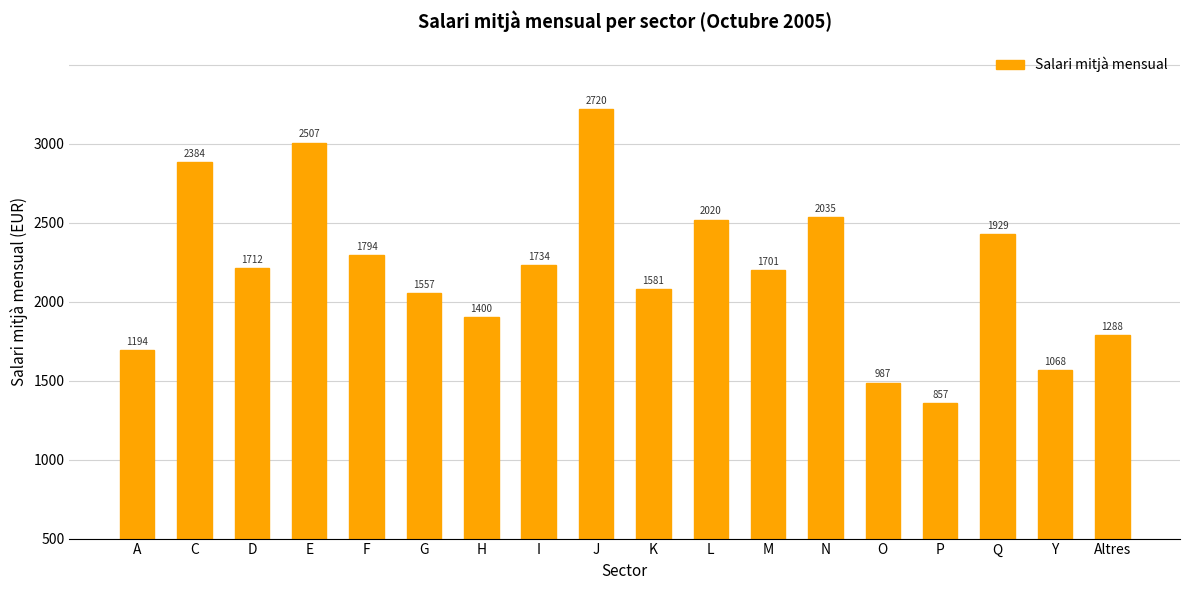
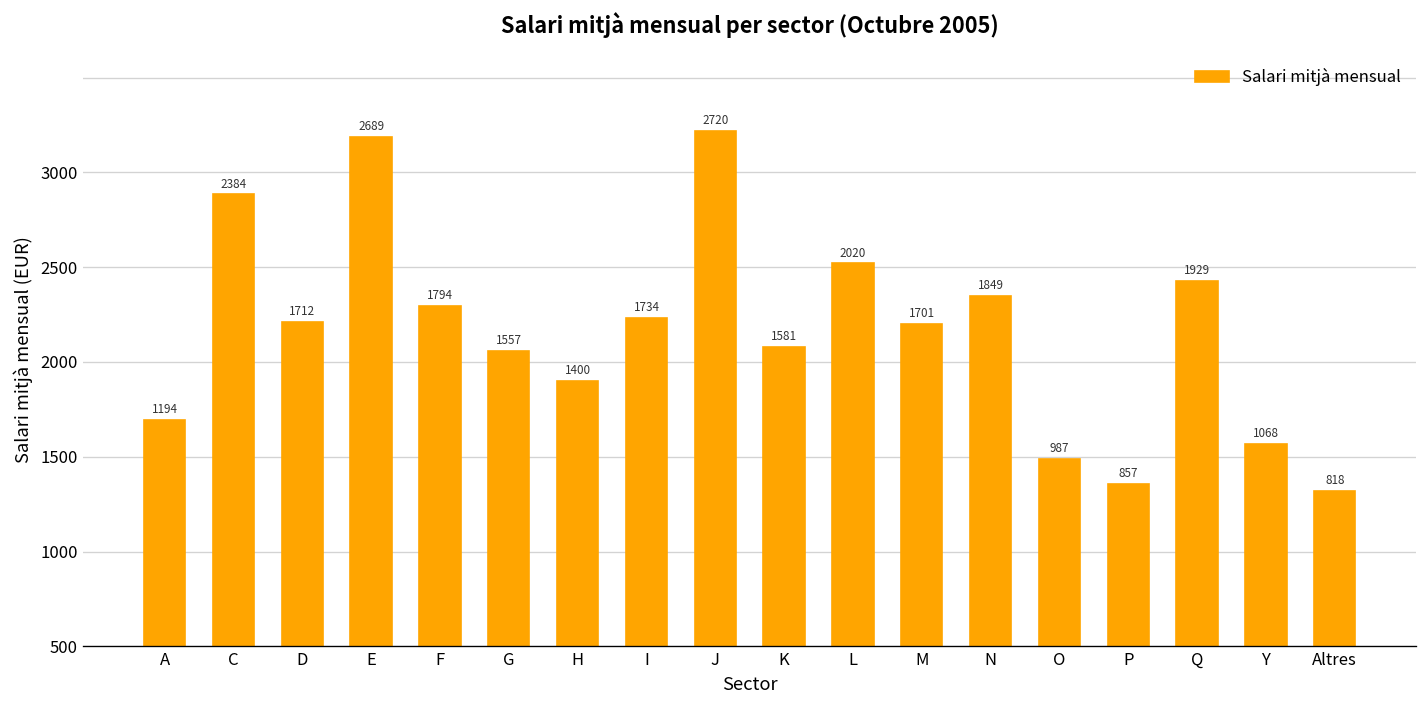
  {
    "A": 1194,
    "C": 2384,
    "D": 1712,
-   "E": 2507,
+   "E": 2689,
    "F": 1794,
    "G": 1557,
    "H": 1400,
    "I": 1734,
    "J": 2720,
    "K": 1581,
    "L": 2020,
    "M": 1701,
-   "N": 2035,
+   "N": 1849,
    "O": 987,
    "P": 857,
    "Q": 1929,
    "Y": 1068,
-   "Altres": 1288
+   "Altres": 818
  }
